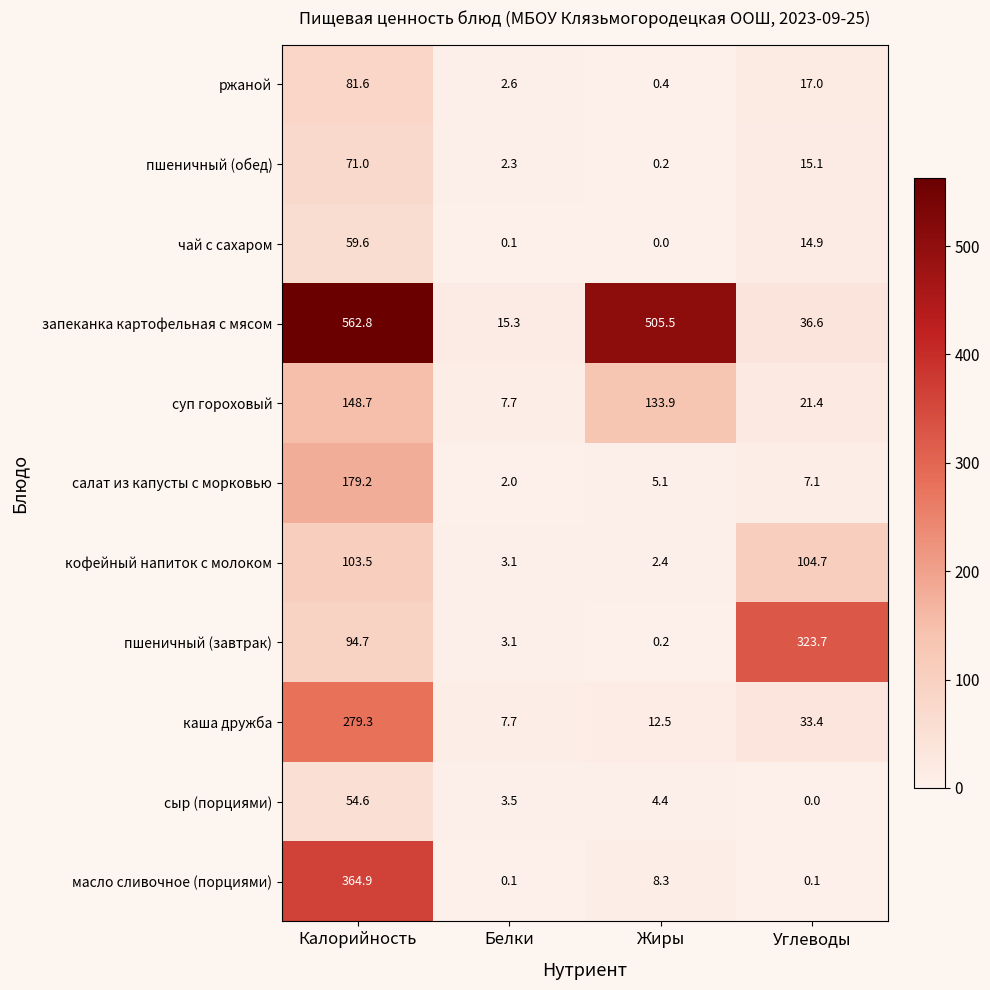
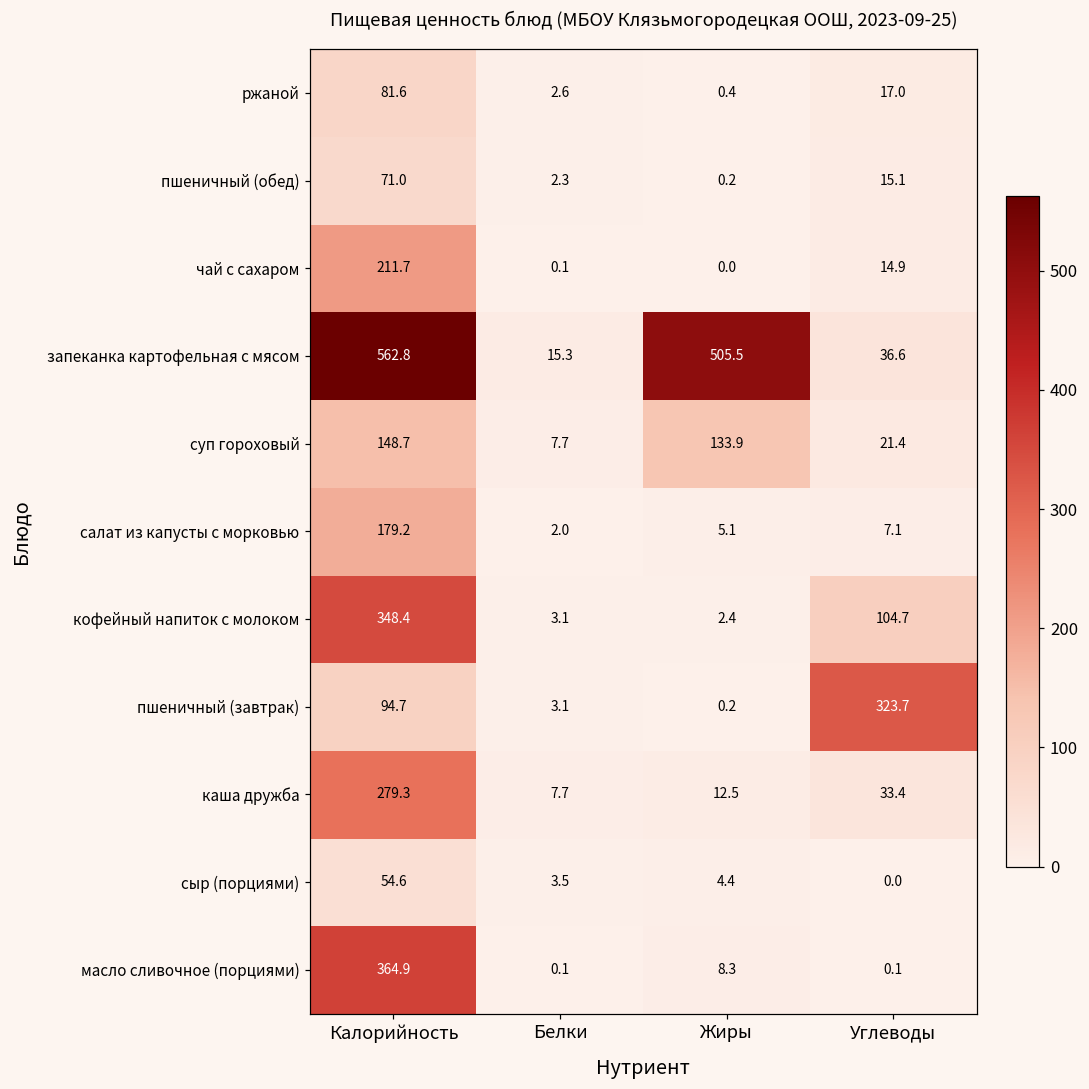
  {
    "ржаной": {
      "Калорийность": 81.6,
      "Белки": 2.6,
      "Жиры": 0.4,
      "Углеводы": 17.0
    },
    "пшеничный (обед)": {
      "Калорийность": 71.0,
      "Белки": 2.3,
      "Жиры": 0.2,
      "Углеводы": 15.1
    },
    "чай с сахаром": {
-     "Калорийность": 59.6,
+     "Калорийность": 211.7,
      "Белки": 0.1,
      "Жиры": 0.0,
      "Углеводы": 14.9
    },
    "запеканка картофельная с мясом": {
      "Калорийность": 562.8,
      "Белки": 15.3,
      "Жиры": 505.5,
      "Углеводы": 36.6
    },
    "суп гороховый": {
      "Калорийность": 148.7,
      "Белки": 7.7,
      "Жиры": 133.9,
      "Углеводы": 21.4
    },
    "салат из капусты с морковью": {
      "Калорийность": 179.2,
      "Белки": 2.0,
      "Жиры": 5.1,
      "Углеводы": 7.1
    },
    "кофейный напиток с молоком": {
-     "Калорийность": 103.5,
+     "Калорийность": 348.4,
      "Белки": 3.1,
      "Жиры": 2.4,
      "Углеводы": 104.7
    },
    "пшеничный (завтрак)": {
      "Калорийность": 94.7,
      "Белки": 3.1,
      "Жиры": 0.2,
      "Углеводы": 323.7
    },
    "каша дружба": {
      "Калорийность": 279.3,
      "Белки": 7.7,
      "Жиры": 12.5,
      "Углеводы": 33.4
    },
    "сыр (порциями)": {
      "Калорийность": 54.6,
      "Белки": 3.5,
      "Жиры": 4.4,
      "Углеводы": 0.0
    },
    "масло сливочное (порциями)": {
      "Калорийность": 364.9,
      "Белки": 0.1,
      "Жиры": 8.3,
      "Углеводы": 0.1
    }
  }
